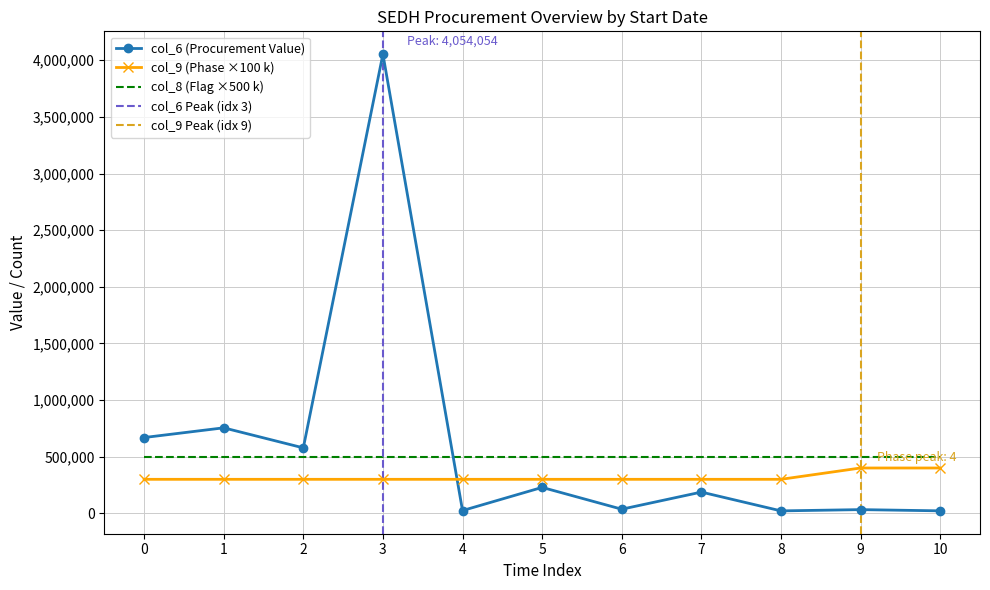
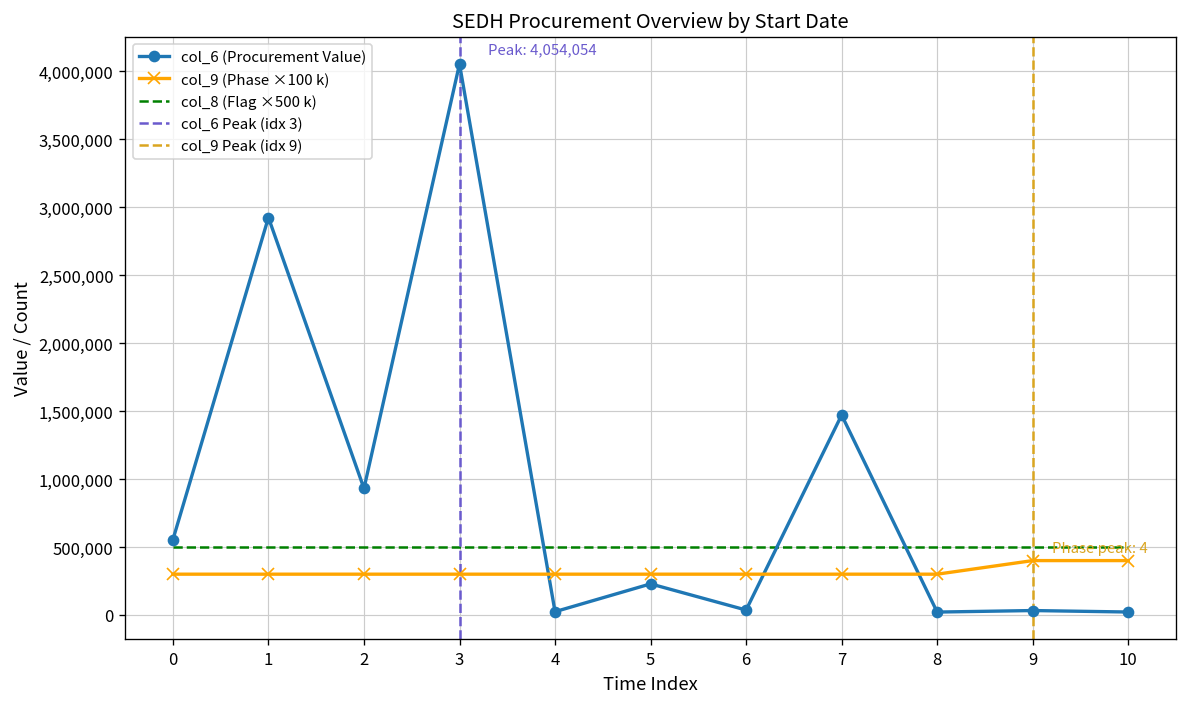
  {
    "col_6 (Procurement Value)": {
-     "0": "670,000",
-     "1": "750,000",
-     "2": "580,000",
+     "0": "550,000",
+     "1": "2,920,000",
+     "2": "930,000",
      "4": "20,000",
      "5": "230,000",
      "6": "40,000",
-     "7": "190,000",
+     "7": "1,470,000",
      "8": "20,000",
      "9": "30,000",
      "10": "20,000"
    },
    "col_9 (Phase ×100 k)": {
      "0": "300,000",
      "1": "300,000",
      "2": "300,000",
      "3": "300,000",
      "4": "300,000",
      "5": "300,000",
      "6": "300,000",
      "7": "300,000",
      "8": "300,000",
      "9": "400,000",
      "10": "400,000"
    },
    "col_8 (Flag ×500 k)": {
      "0": "500,000",
      "1": "500,000",
      "2": "500,000",
      "3": "500,000",
      "4": "500,000",
      "5": "500,000",
      "6": "500,000",
      "7": "500,000",
      "8": "500,000",
      "9": "500,000"
    }
  }
